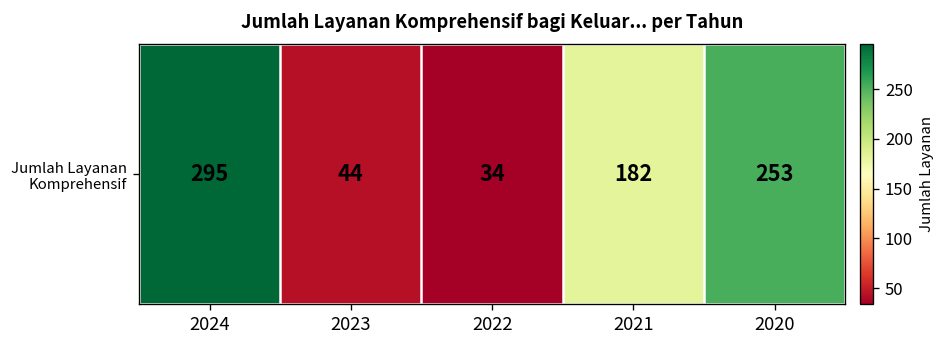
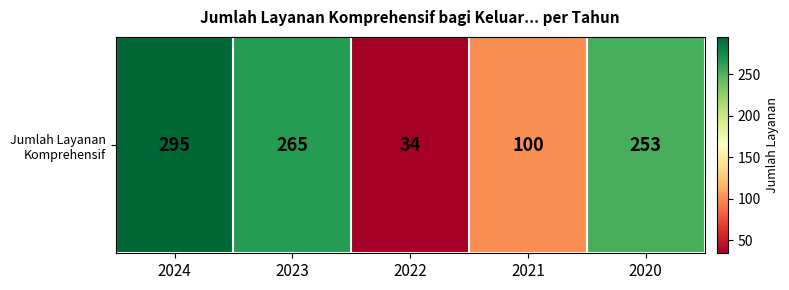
  {
    "Jumlah Layanan Komprehensif": {
      "2024": 295,
-     "2023": 44,
+     "2023": 265,
      "2022": 34,
-     "2021": 182,
+     "2021": 100,
      "2020": 253
    }
  }
